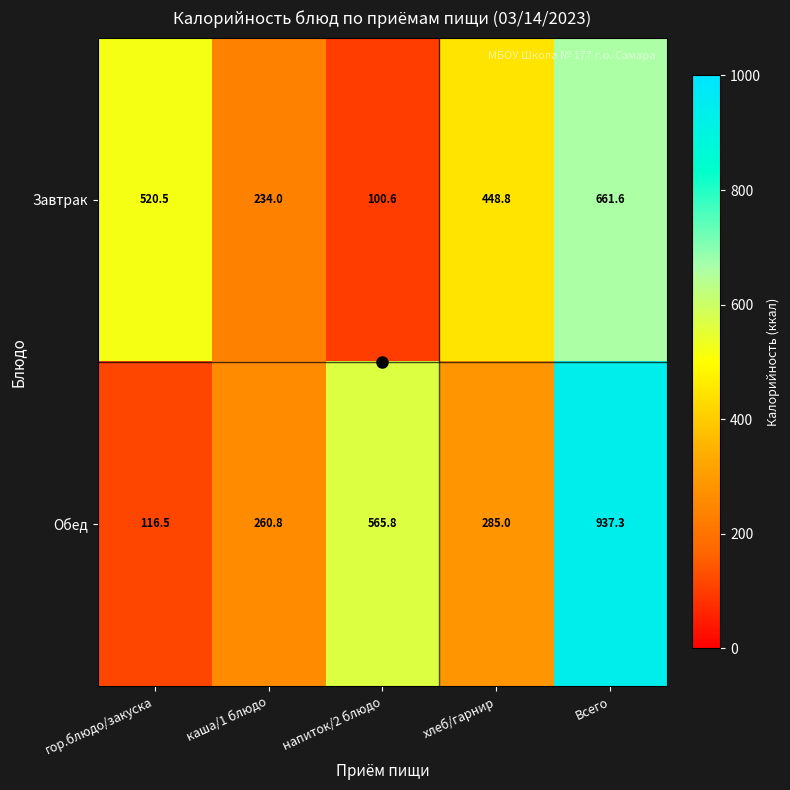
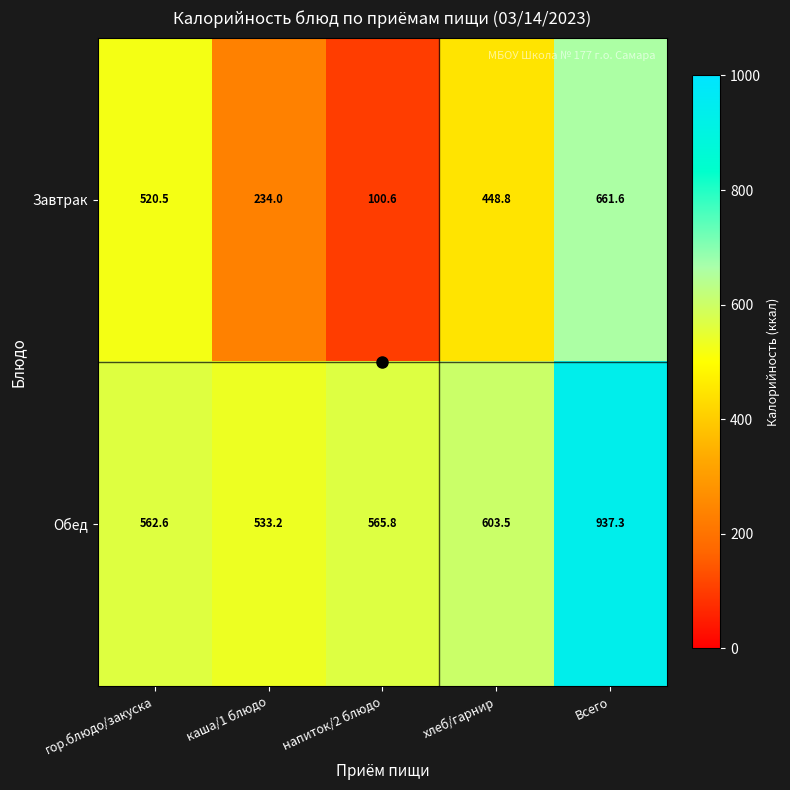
  {
    "Завтрак": {
      "гор.блюдо/закуска": 520.5,
      "каша/1 блюдо": 234.0,
      "напиток/2 блюдо": 100.6,
      "хлеб/гарнир": 448.8
    },
    "Обед": {
-     "гор.блюдо/закуска": 116.5,
-     "каша/1 блюдо": 260.8,
+     "гор.блюдо/закуска": 562.6,
+     "каша/1 блюдо": 533.2,
      "напиток/2 блюдо": 565.8,
-     "хлеб/гарнир": 285.0,
+     "хлеб/гарнир": 603.5,
      "Всего": 937.3
    }
  }
